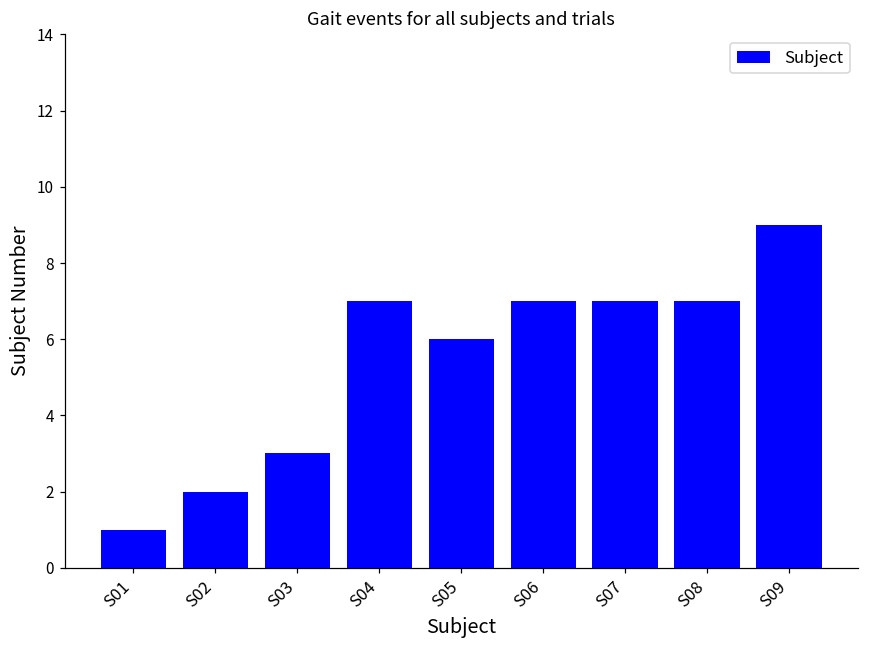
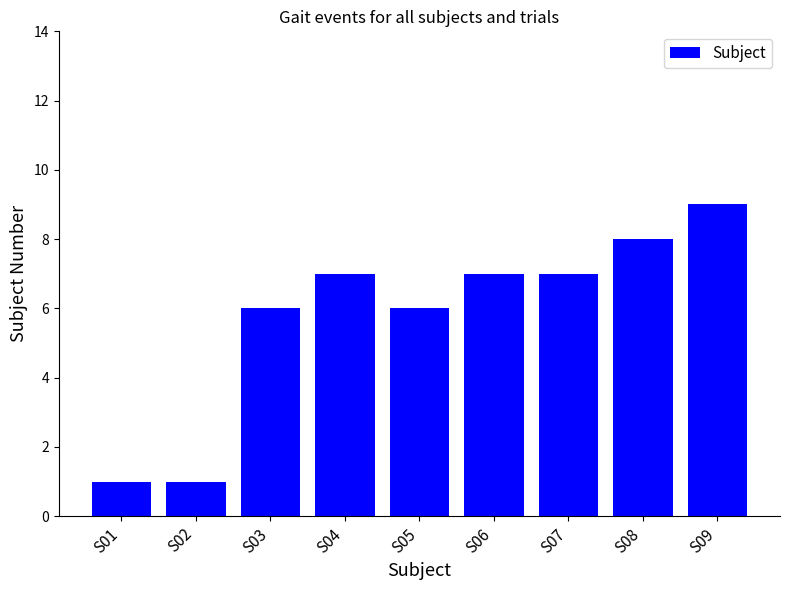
  {
    "S01": 1,
-   "S02": 2,
-   "S03": 3,
+   "S02": 1,
+   "S03": 6,
    "S04": 7,
    "S05": 6,
    "S06": 7,
    "S07": 7,
-   "S08": 7,
+   "S08": 8,
    "S09": 9
  }
